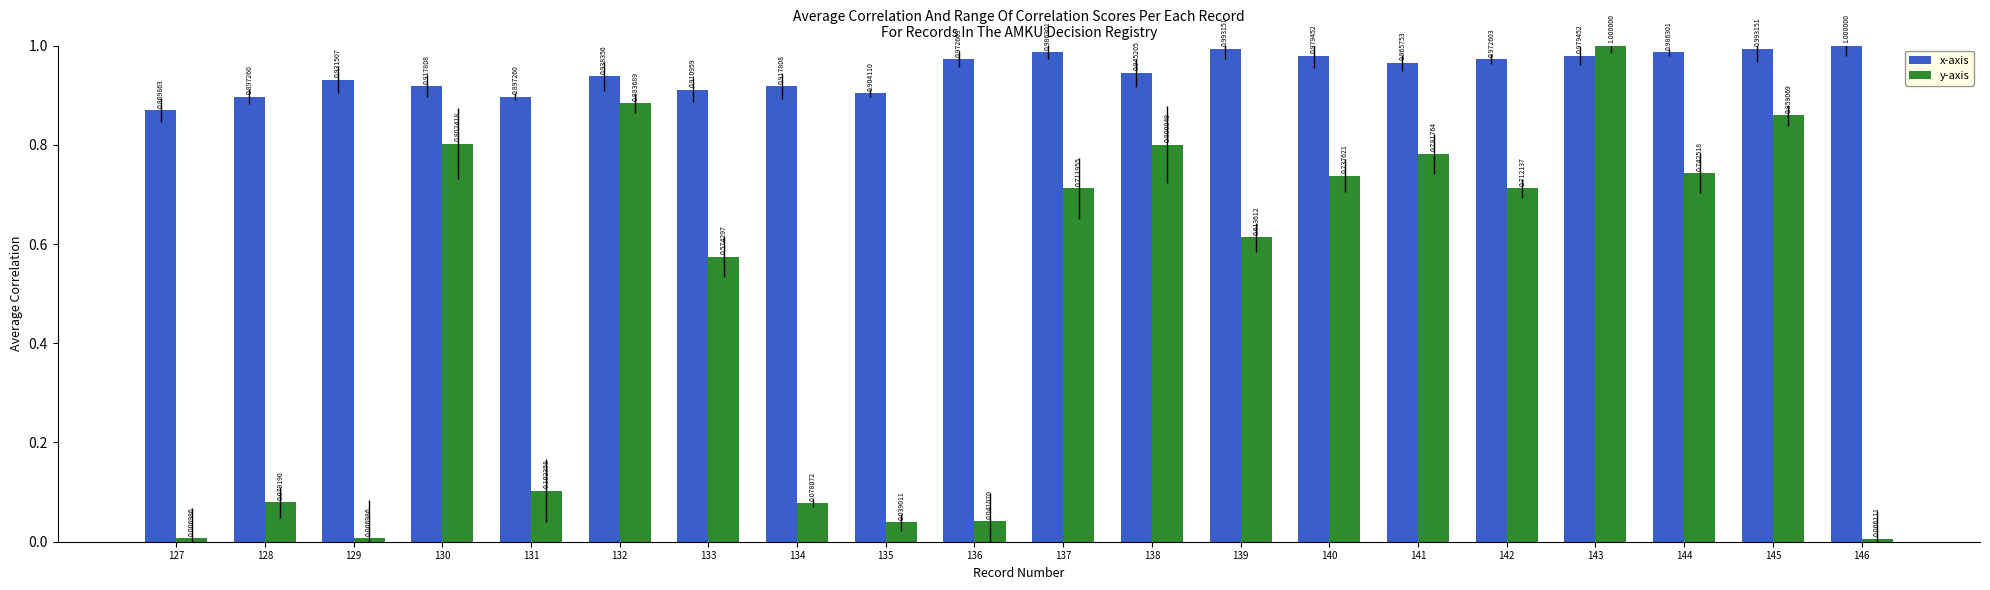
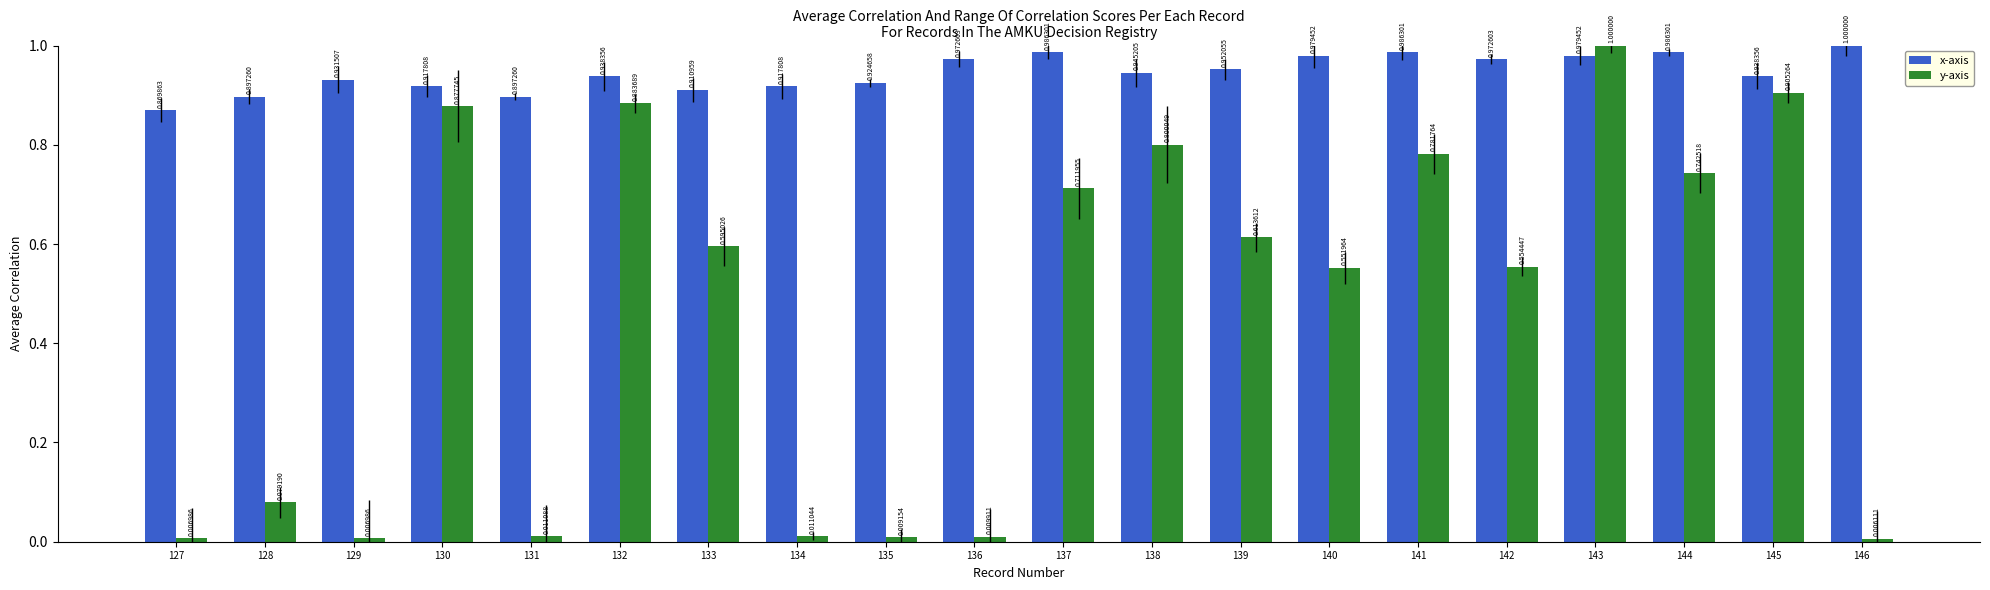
  {
    "x-axis": {
      "127": 0.869863,
      "128": 0.897260,
      "129": 0.931507,
      "130": 0.917808,
      "131": 0.897260,
      "132": 0.938356,
      "133": 0.910959,
      "134": 0.917808,
-     "135": 0.904110,
+     "135": 0.924658,
      "136": 0.972603,
      "137": 0.986301,
      "138": 0.945205,
-     "139": 0.993151,
+     "139": 0.952055,
      "140": 0.979452,
-     "141": 0.965753,
+     "141": 0.986301,
      "142": 0.972603,
      "143": 0.979452,
      "144": 0.986301,
-     "145": 0.993151,
+     "145": 0.938356,
      "146": 1.000000
    },
    "y-axis": {
      "127": 0.006986,
      "128": 0.079190,
      "129": 0.006986,
-     "130": 0.802418,
-     "131": 0.102358,
+     "130": 0.877745,
+     "131": 0.011088,
      "132": 0.883689,
-     "133": 0.574297,
-     "134": 0.078072,
-     "135": 0.039011,
-     "136": 0.041070,
+     "133": 0.595026,
+     "134": 0.011044,
+     "135": 0.009154,
+     "136": 0.009911,
      "137": 0.711955,
      "138": 0.800049,
      "139": 0.613612,
-     "140": 0.737621,
+     "140": 0.551964,
      "141": 0.781764,
-     "142": 0.712137,
+     "142": 0.554447,
      "143": 1.000000,
      "144": 0.742518,
-     "145": 0.859069,
+     "145": 0.905264,
      "146": 0.006111
    }
  }
